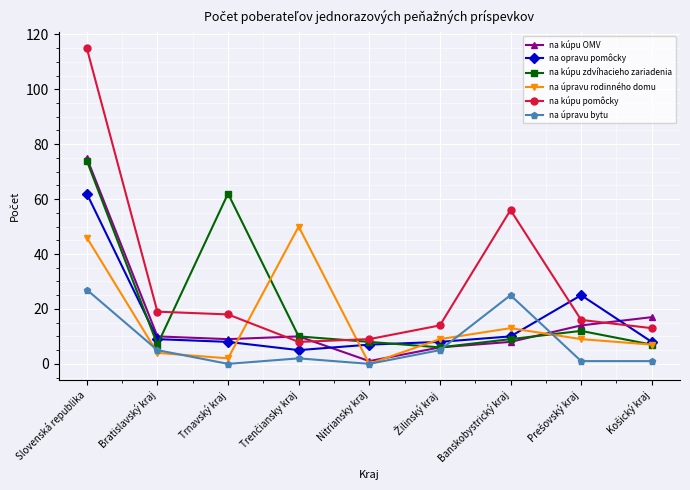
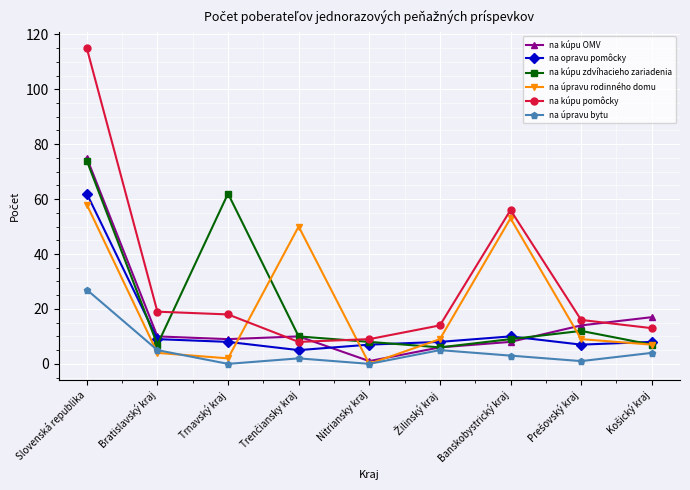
  {
    "na kúpu OMV": {
      "Slovenská republika": 75,
      "Bratislavský kraj": 10,
      "Trnavský kraj": 9,
      "Nitriansky kraj": 1,
      "Banskobystrický kraj": 8,
      "Prešovský kraj": 14,
      "Košický kraj": 17
    },
    "na opravu pomôcky": {
      "Slovenská republika": 62,
      "Bratislavský kraj": 9,
      "Trnavský kraj": 8,
      "Trenčiansky kraj": 5,
      "Nitriansky kraj": 7,
      "Žilinský kraj": 8,
      "Banskobystrický kraj": 10,
-     "Prešovský kraj": 25,
+     "Prešovský kraj": 7,
      "Košický kraj": 8
    },
    "na kúpu zdvíhacieho zariadenia": {
      "Slovenská republika": 74,
      "Bratislavský kraj": 7,
      "Trnavský kraj": 62,
      "Nitriansky kraj": 8,
      "Banskobystrický kraj": 9,
      "Prešovský kraj": 12
    },
    "na úpravu rodinného domu": {
-     "Slovenská republika": 46,
+     "Slovenská republika": 58,
      "Bratislavský kraj": 4,
      "Trnavský kraj": 2,
      "Trenčiansky kraj": 50,
      "Žilinský kraj": 9,
-     "Banskobystrický kraj": 13,
+     "Banskobystrický kraj": 53,
      "Prešovský kraj": 9
    },
    "na kúpu pomôcky": {
      "Slovenská republika": 115,
      "Bratislavský kraj": 19,
      "Trnavský kraj": 18,
      "Trenčiansky kraj": 8,
      "Nitriansky kraj": 9,
      "Žilinský kraj": 14,
      "Banskobystrický kraj": 56,
      "Prešovský kraj": 16,
      "Košický kraj": 13
    },
    "na úpravu bytu": {
      "Slovenská republika": 27,
      "Bratislavský kraj": 5,
      "Trnavský kraj": 0,
      "Trenčiansky kraj": 2,
      "Žilinský kraj": 5,
-     "Banskobystrický kraj": 25,
+     "Banskobystrický kraj": 3,
      "Prešovský kraj": 1,
-     "Košický kraj": 1
+     "Košický kraj": 4
    }
  }
